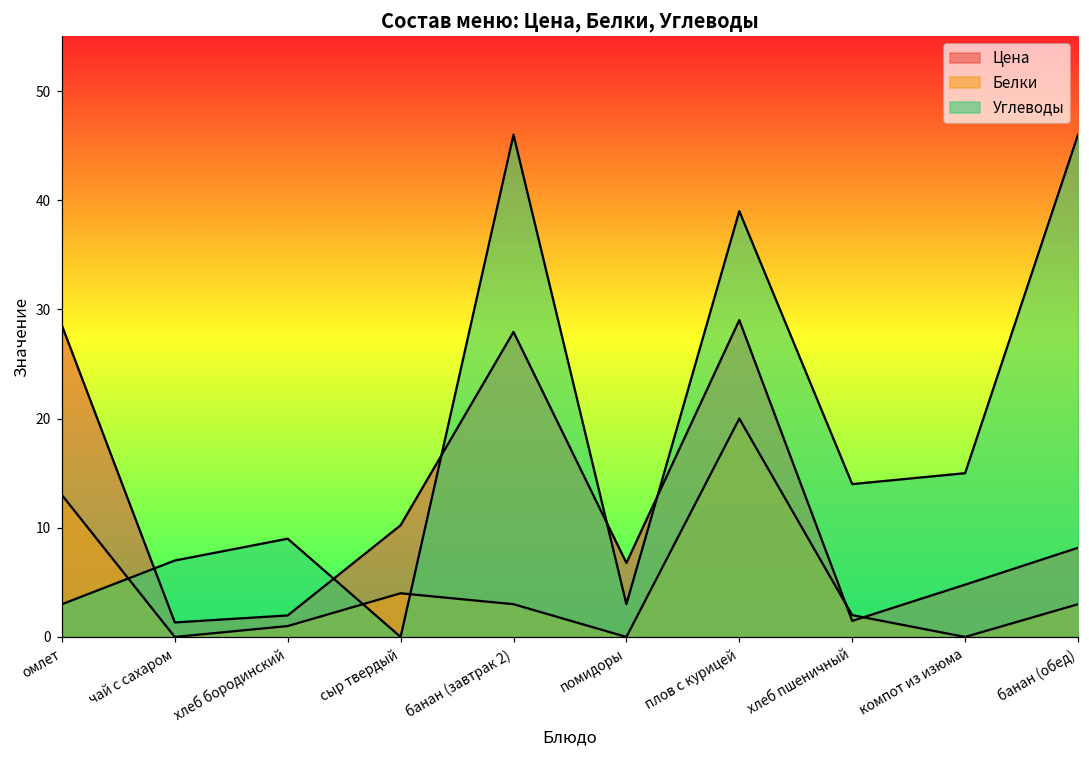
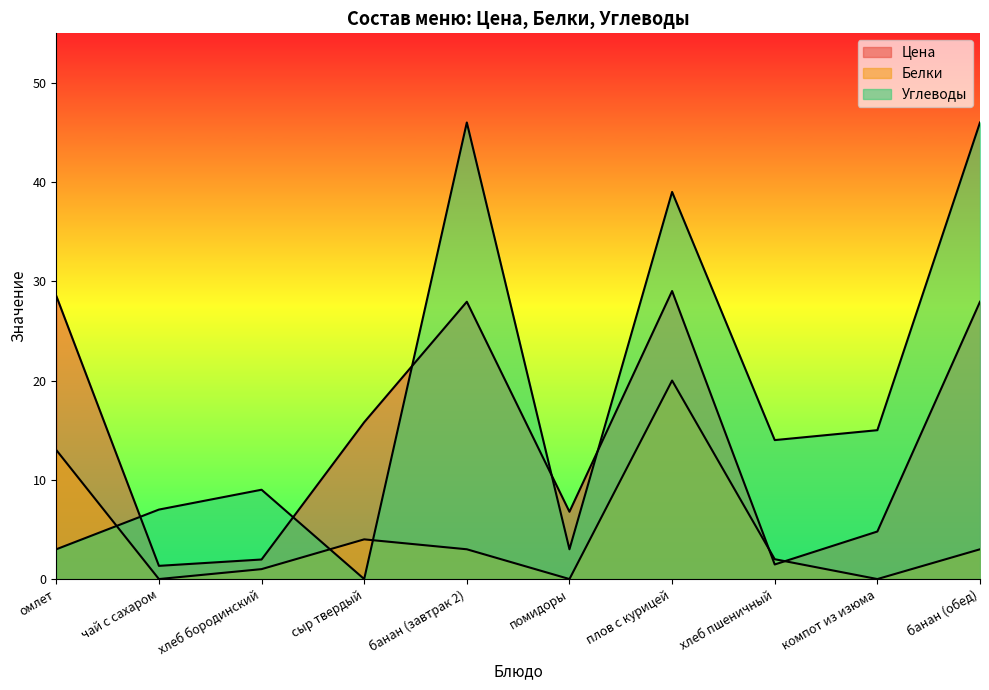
  {
    "Цена": {
      "омлет": 29,
      "чай с сахаром": 1,
      "хлеб бородинский": 2,
-     "сыр твердый": 10,
+     "сыр твердый": 16,
      "банан (завтрак 2)": 28,
      "помидоры": 7,
      "плов с курицей": 29,
      "хлеб пшеничный": 1,
      "компот из изюма": 5,
-     "банан (обед)": 8
+     "банан (обед)": 28
    },
    "Белки": {
      "омлет": 13,
      "чай с сахаром": 0,
      "хлеб бородинский": 1,
      "сыр твердый": 4,
      "банан (завтрак 2)": 3,
      "помидоры": 0,
      "плов с курицей": 20,
      "хлеб пшеничный": 2,
      "компот из изюма": 0,
      "банан (обед)": 3
    },
    "Углеводы": {
      "омлет": 3,
      "чай с сахаром": 7,
      "хлеб бородинский": 9,
      "сыр твердый": 0,
      "банан (завтрак 2)": 46,
      "помидоры": 3,
      "плов с курицей": 39,
      "хлеб пшеничный": 14,
      "компот из изюма": 15,
      "банан (обед)": 46
    }
  }
